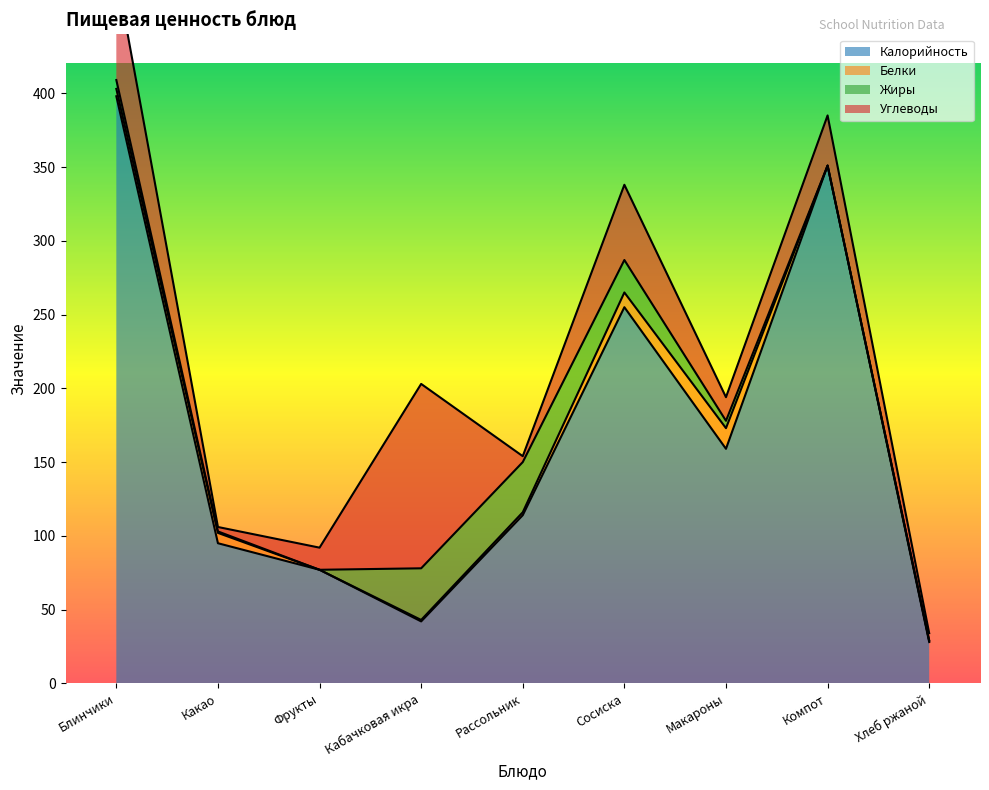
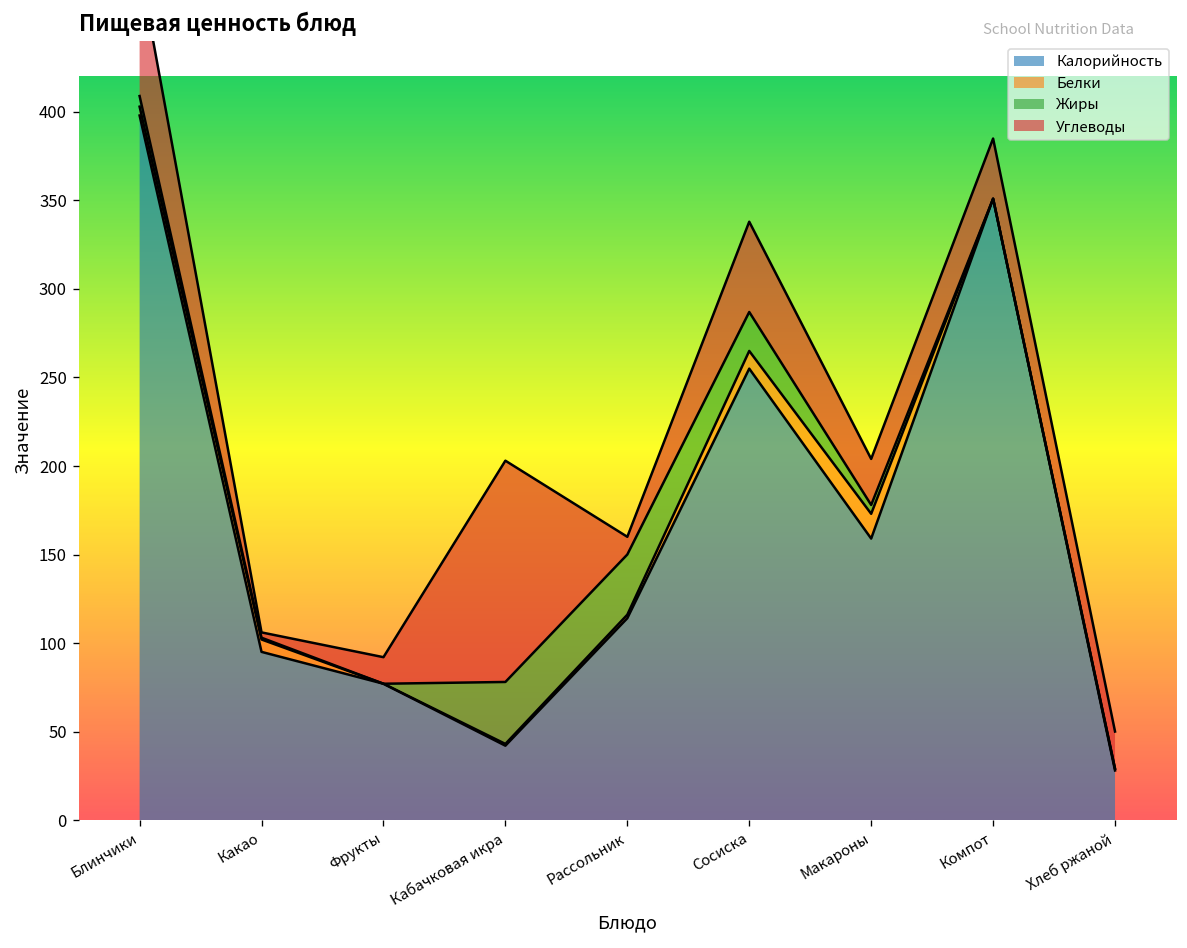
  {
    "Калорийность": {
      "Блинчики": 398,
      "Какао": 95,
      "Рассольник": 114,
      "Сосиска": 255,
      "Макароны": 159
    },
    "Белки": {
      "Блинчики": 5,
      "Рассольник": 2,
      "Сосиска": 10,
      "Макароны": 14
    },
    "Жиры": {
      "Блинчики": 6,
      "Кабачковая икра": 35,
      "Рассольник": 34,
      "Сосиска": 22,
      "Макароны": 5
    },
    "Углеводы": {
      "Какао": 3,
      "Фрукты": 15,
      "Кабачковая икра": 125,
-     "Рассольник": 4,
+     "Рассольник": 10,
      "Сосиска": 51,
-     "Макароны": 16,
+     "Макароны": 26,
      "Компот": 34,
-     "Хлеб ржаной": 5
+     "Хлеб ржаной": 21
    }
  }
